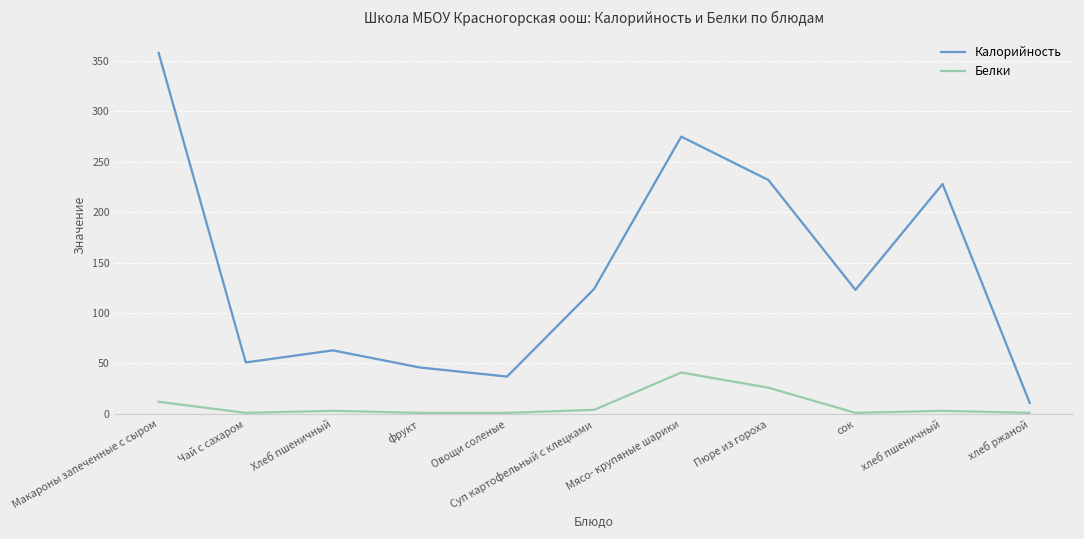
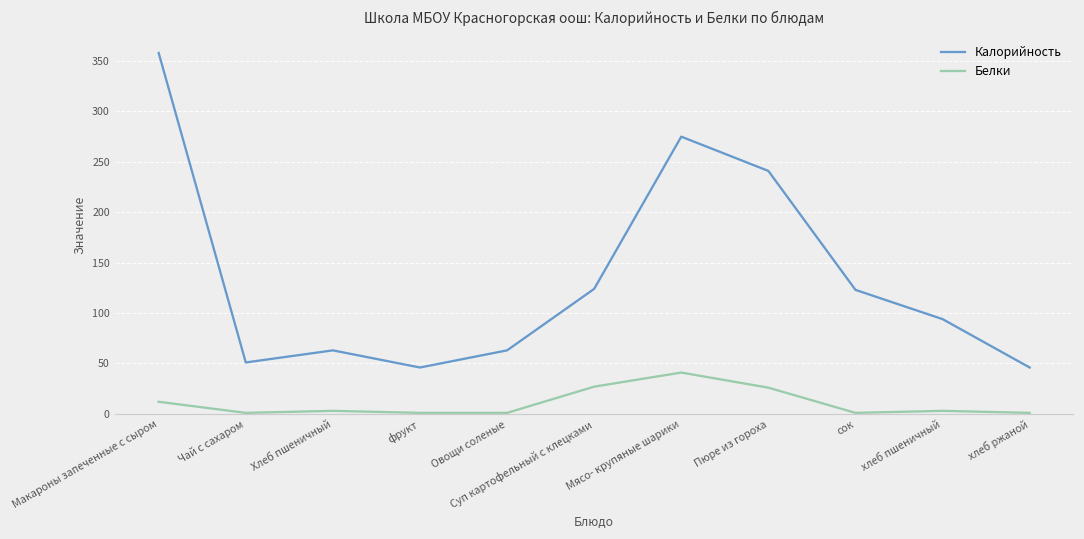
  {
    "Калорийность": {
      "Макароны запеченные с сыром": 360,
      "Чай с сахаром": 50,
      "Хлеб пшеничный": 60,
      "фрукт": 50,
-     "Овощи соленые": 40,
+     "Овощи соленые": 60,
      "Суп картофельный с клецками": 120,
      "Мясо- крупяные шарики": 280,
-     "Пюре из гороха": 230,
+     "Пюре из гороха": 240,
      "сок": 120,
-     "хлеб пшеничный": 230,
-     "хлеб ржаной": 10
+     "хлеб пшеничный": 90,
+     "хлеб ржаной": 50
    },
    "Белки": {
      "Макароны запеченные с сыром": 10,
      "Чай с сахаром": 0,
      "Хлеб пшеничный": 0,
      "фрукт": 0,
      "Овощи соленые": 0,
-     "Суп картофельный с клецками": 0,
+     "Суп картофельный с клецками": 30,
      "Мясо- крупяные шарики": 40,
      "Пюре из гороха": 30,
      "сок": 0,
      "хлеб пшеничный": 0,
      "хлеб ржаной": 0
    }
  }
